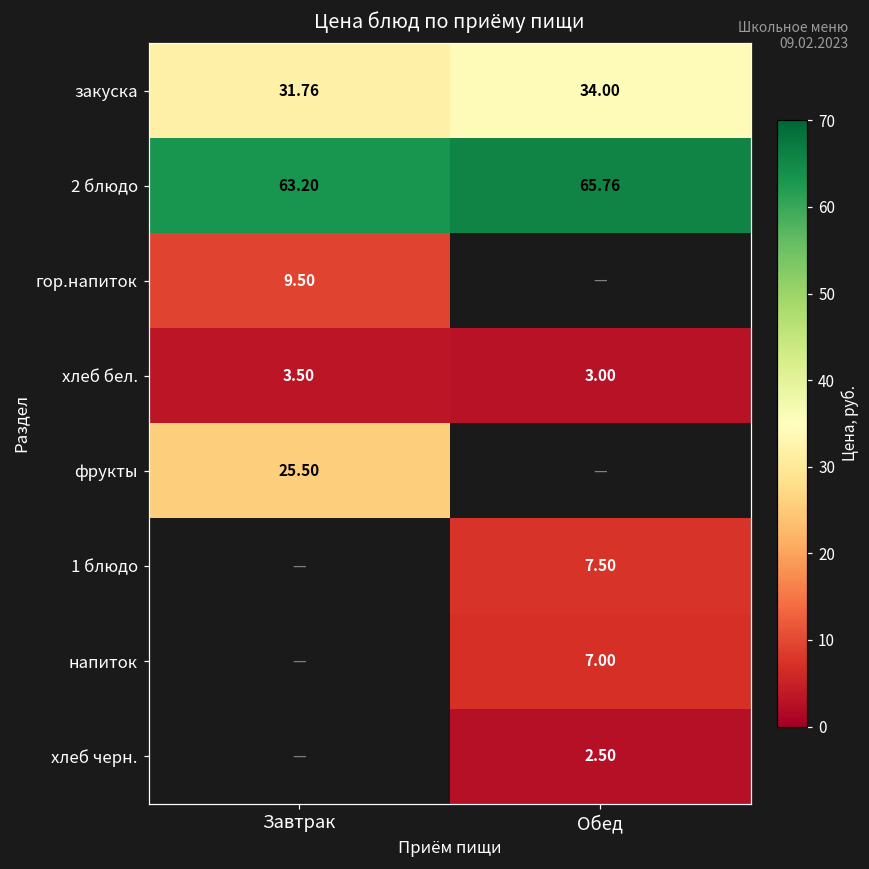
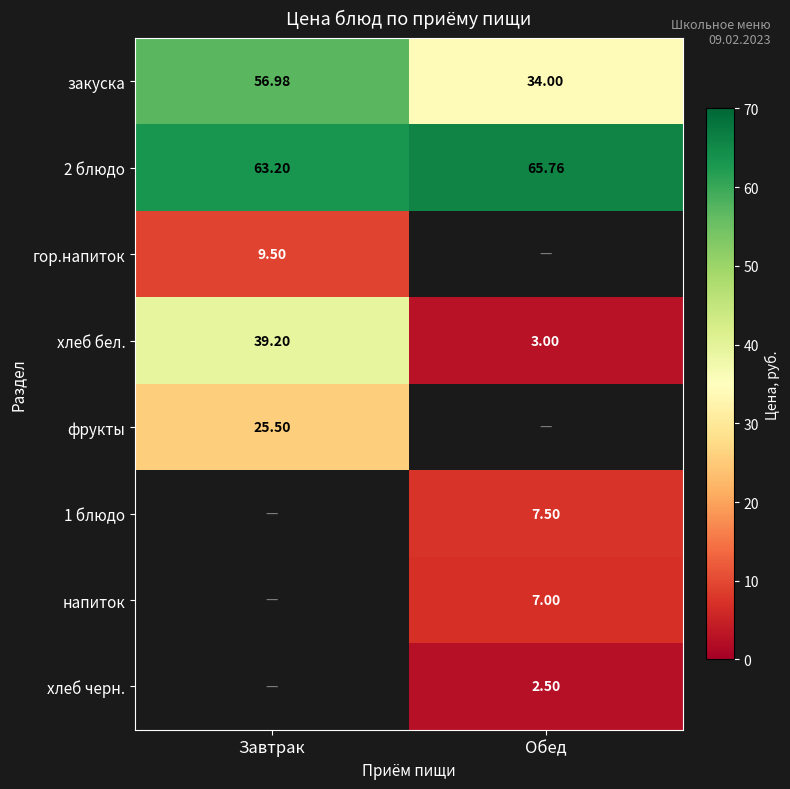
  {
    "закуска": {
-     "Завтрак": 31.76,
+     "Завтрак": 56.98,
      "Обед": 34.00
    },
    "2 блюдо": {
      "Завтрак": 63.20,
      "Обед": 65.76
    },
    "гор.напиток": {
      "Завтрак": 9.50
    },
    "хлеб бел.": {
-     "Завтрак": 3.50,
+     "Завтрак": 39.20,
      "Обед": 3.00
    },
    "фрукты": {
      "Завтрак": 25.50
    },
    "1 блюдо": {
      "Обед": 7.50
    },
    "напиток": {
      "Обед": 7.00
    },
    "хлеб черн.": {
      "Обед": 2.50
    }
  }
